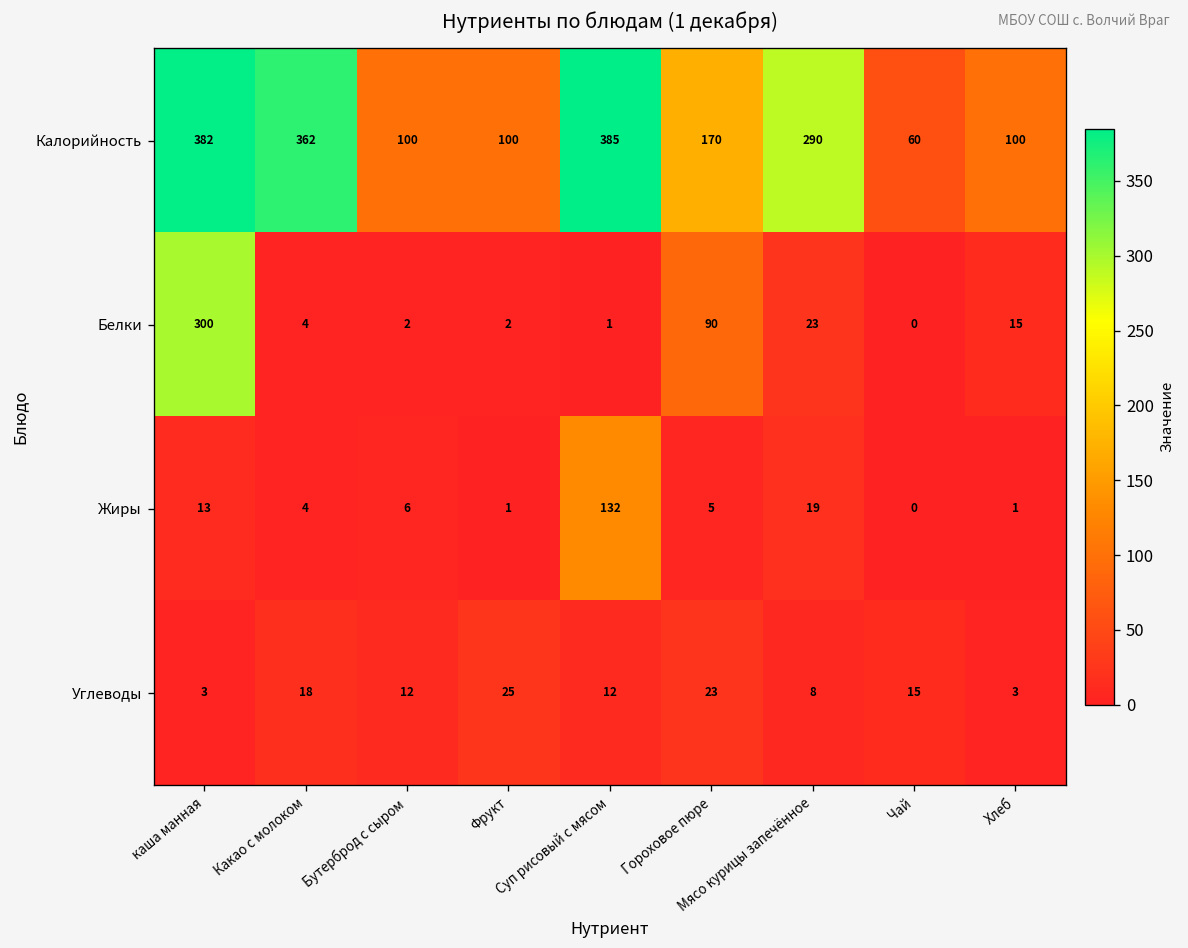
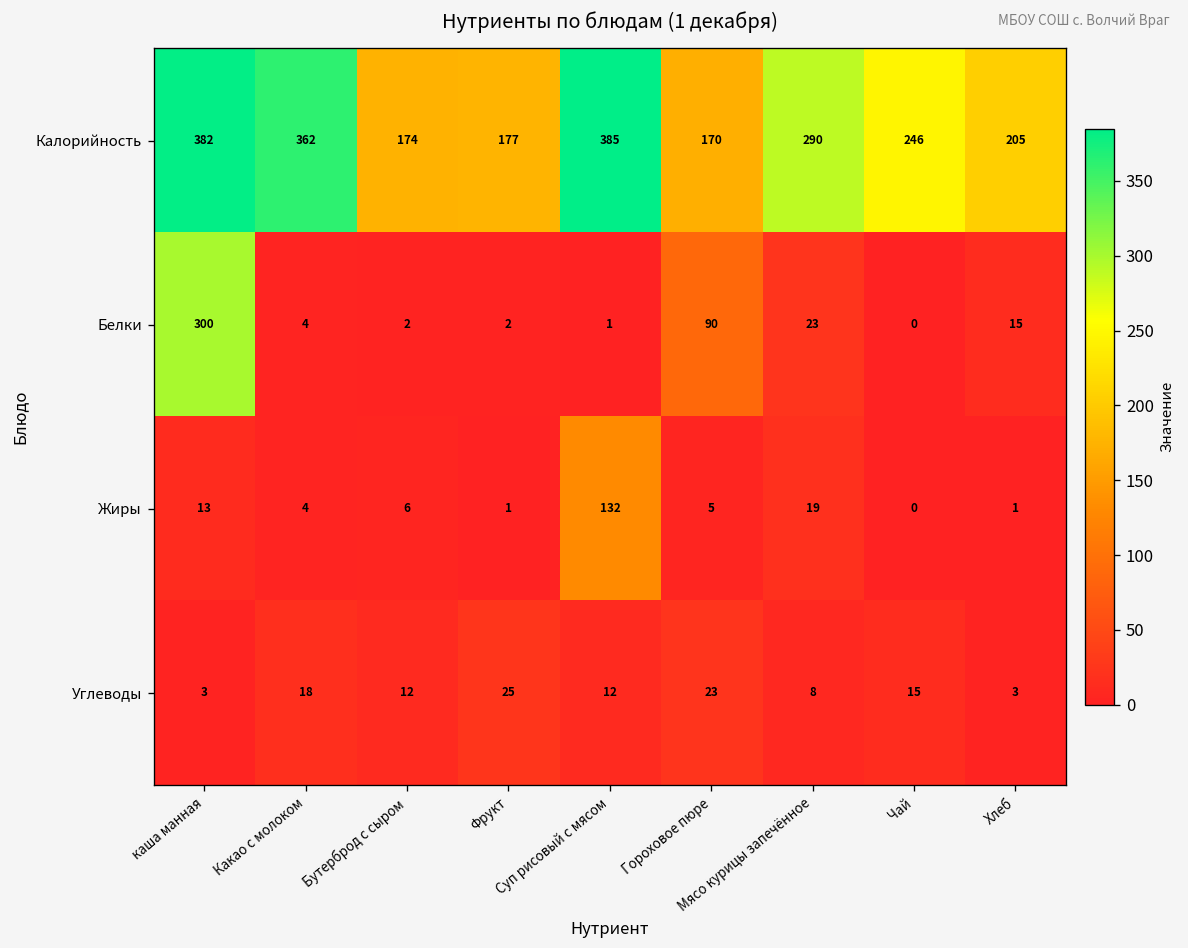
  {
    "Калорийность": {
      "каша манная": 382,
      "Какао с молоком": 362,
-     "Бутерброд с сыром": 100,
-     "Фрукт": 100,
+     "Бутерброд с сыром": 174,
+     "Фрукт": 177,
      "Суп рисовый с мясом": 385,
      "Гороховое пюре": 170,
      "Мясо курицы запечённое": 290,
-     "Чай": 60,
-     "Хлеб": 100
+     "Чай": 246,
+     "Хлеб": 205
    },
    "Белки": {
      "каша манная": 300,
      "Какао с молоком": 4,
      "Бутерброд с сыром": 2,
      "Фрукт": 2,
      "Суп рисовый с мясом": 1,
      "Гороховое пюре": 90,
      "Мясо курицы запечённое": 23,
      "Чай": 0,
      "Хлеб": 15
    },
    "Жиры": {
      "каша манная": 13,
      "Какао с молоком": 4,
      "Бутерброд с сыром": 6,
      "Фрукт": 1,
      "Суп рисовый с мясом": 132,
      "Гороховое пюре": 5,
      "Мясо курицы запечённое": 19,
      "Чай": 0,
      "Хлеб": 1
    },
    "Углеводы": {
      "каша манная": 3,
      "Какао с молоком": 18,
      "Бутерброд с сыром": 12,
      "Фрукт": 25,
      "Суп рисовый с мясом": 12,
      "Гороховое пюре": 23,
      "Мясо курицы запечённое": 8,
      "Чай": 15,
      "Хлеб": 3
    }
  }
